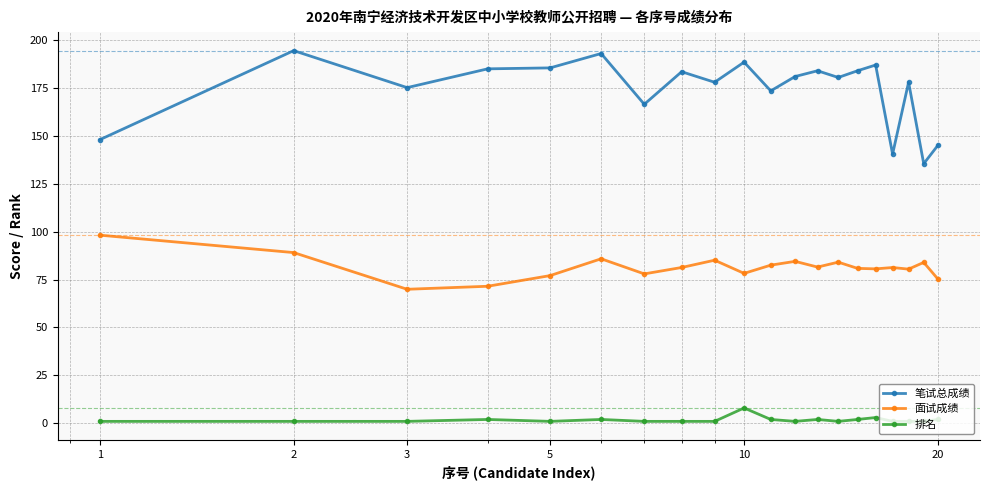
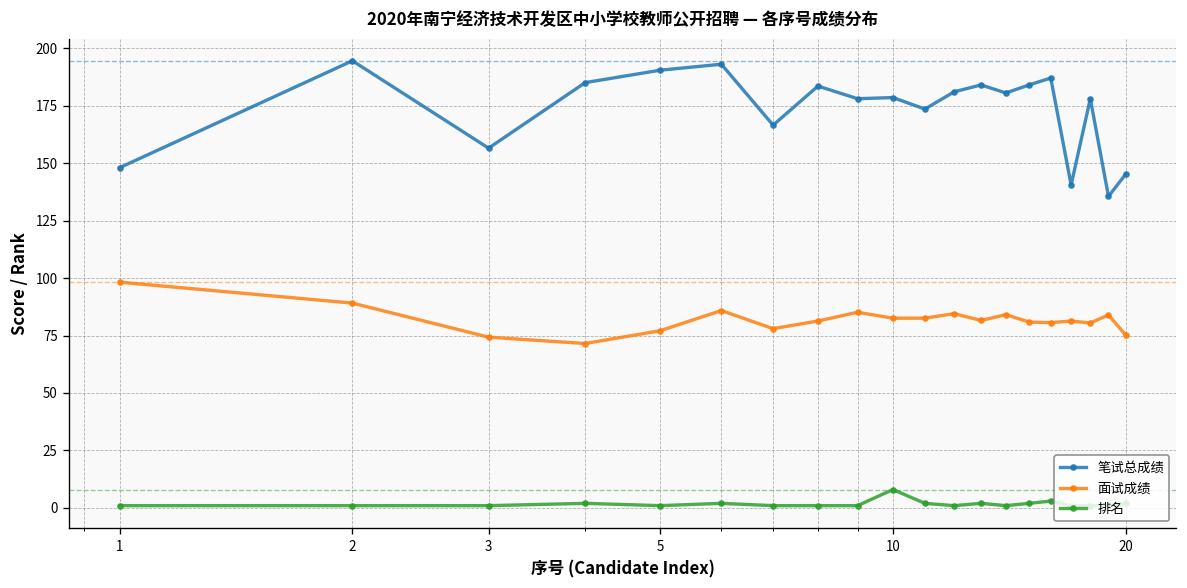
  {
    "笔试总成绩": {
      "1": 148,
      "2": 195,
-     "3": 175,
-     "5": 186,
-     "10": 189,
+     "3": 157,
+     "5": 190,
+     "10": 179,
      "20": 145
    },
    "面试成绩": {
      "1": 98,
      "2": 89,
-     "3": 70,
+     "3": 74,
      "5": 77,
-     "10": 78,
+     "10": 83,
      "20": 75
    },
    "排名": {
      "1": 1,
      "2": 1,
      "3": 1,
      "5": 1,
      "10": 8
    }
  }
